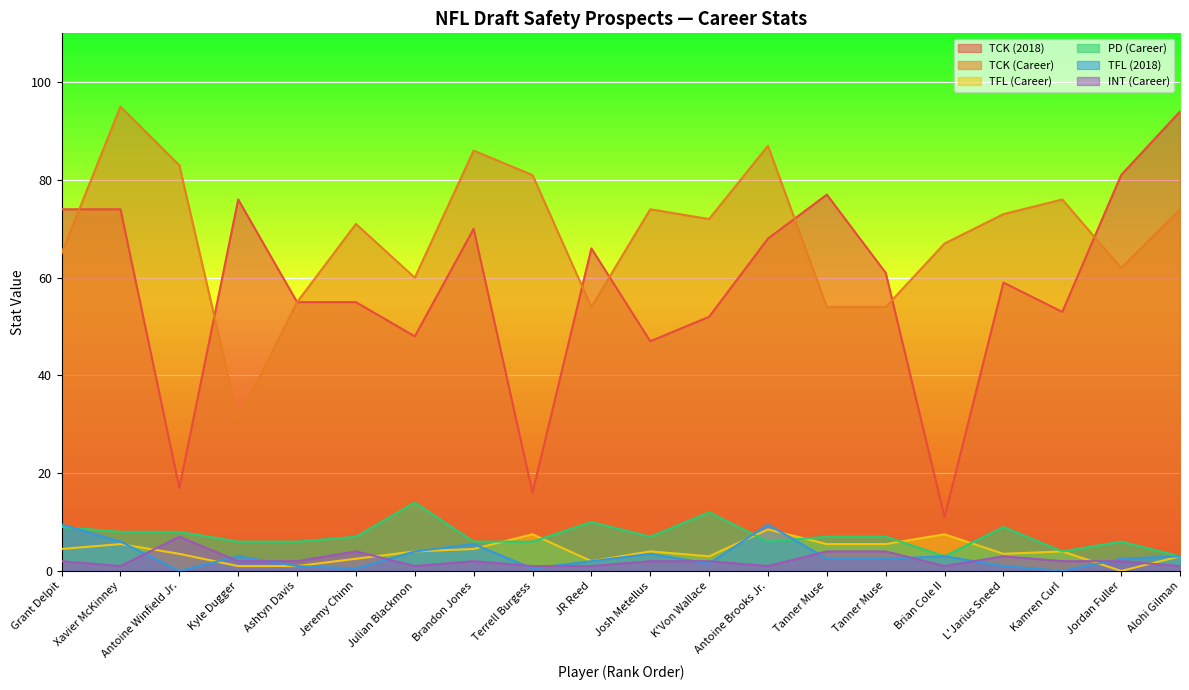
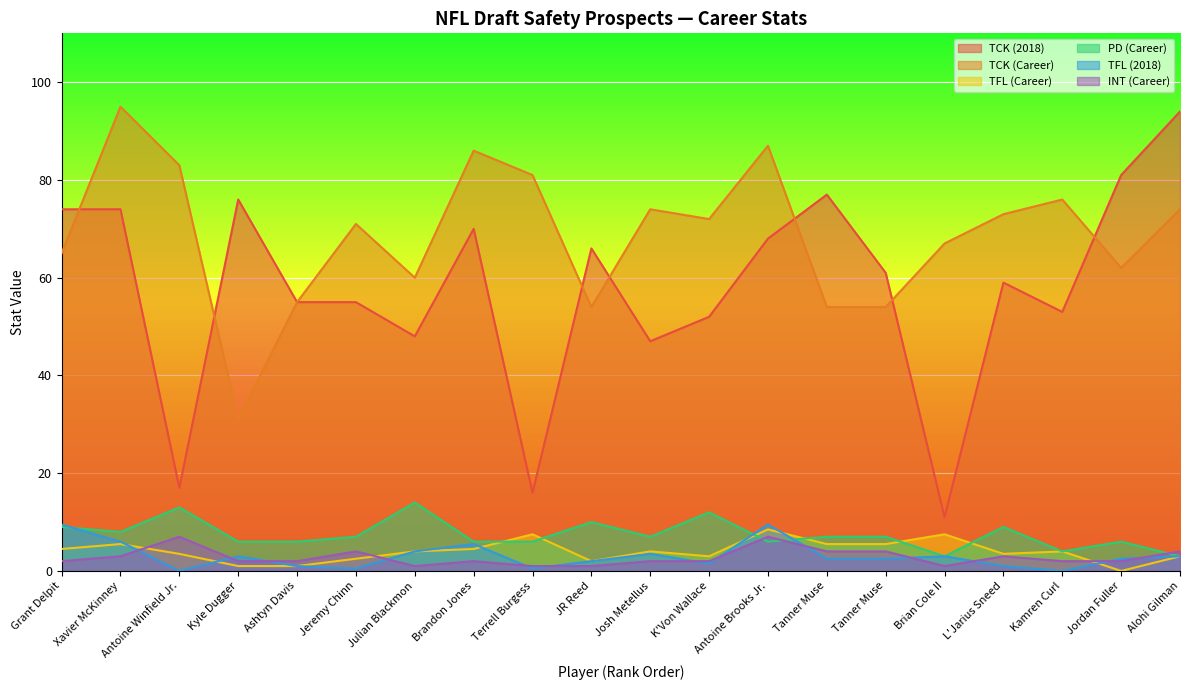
  {
    "PD (Career)": {
      "Xavier McKinney": 8,
-     "Antoine Winfield Jr.": 8,
+     "Antoine Winfield Jr.": 13,
      "Kyle Dugger": 6,
      "Ashtyn Davis": 6,
      "Jeremy Chinn": 7,
      "Julian Blackmon": 14,
      "Terrell Burgess": 6,
      "JR Reed": 10,
      "Josh Metellus": 7,
      "K'Von Wallace": 12,
      "Antoine Brooks Jr.": 6,
      "L'Jarius Sneed": 9,
      "Jordan Fuller": 6
    },
    "TFL (2018)": {
      "Antoine Winfield Jr.": 0,
      "Kyle Dugger": 3,
      "Jeremy Chinn": 1,
      "Antoine Brooks Jr.": 10,
      "L'Jarius Sneed": 1,
      "Kamren Curl": 0
    },
    "INT (Career)": {
      "Grant Delpit": 2,
-     "Xavier McKinney": 1,
+     "Xavier McKinney": 3,
      "Antoine Winfield Jr.": 7,
      "Kyle Dugger": 2,
      "Ashtyn Davis": 2,
      "Jeremy Chinn": 4,
      "Julian Blackmon": 1,
      "Brandon Jones": 2,
      "JR Reed": 1,
      "Josh Metellus": 2,
-     "Antoine Brooks Jr.": 1,
+     "Antoine Brooks Jr.": 7,
      "Brian Cole II": 1,
      "Kamren Curl": 2,
-     "Alohi Gilman": 1
+     "Alohi Gilman": 4
    }
  }
